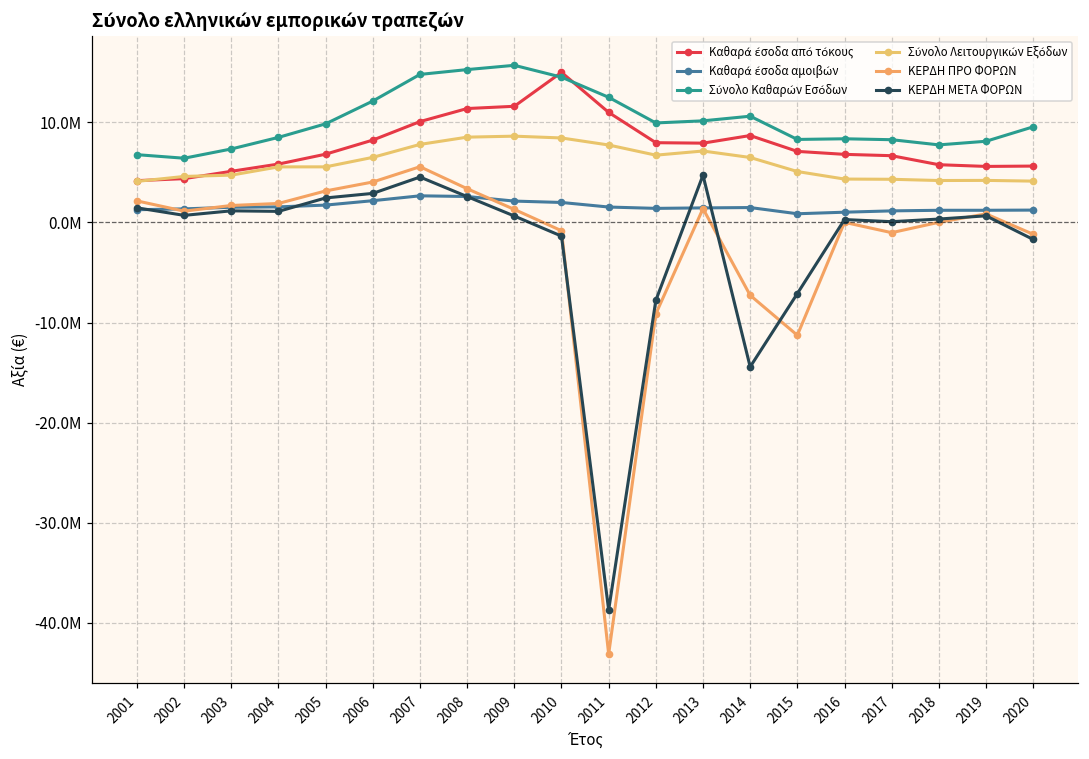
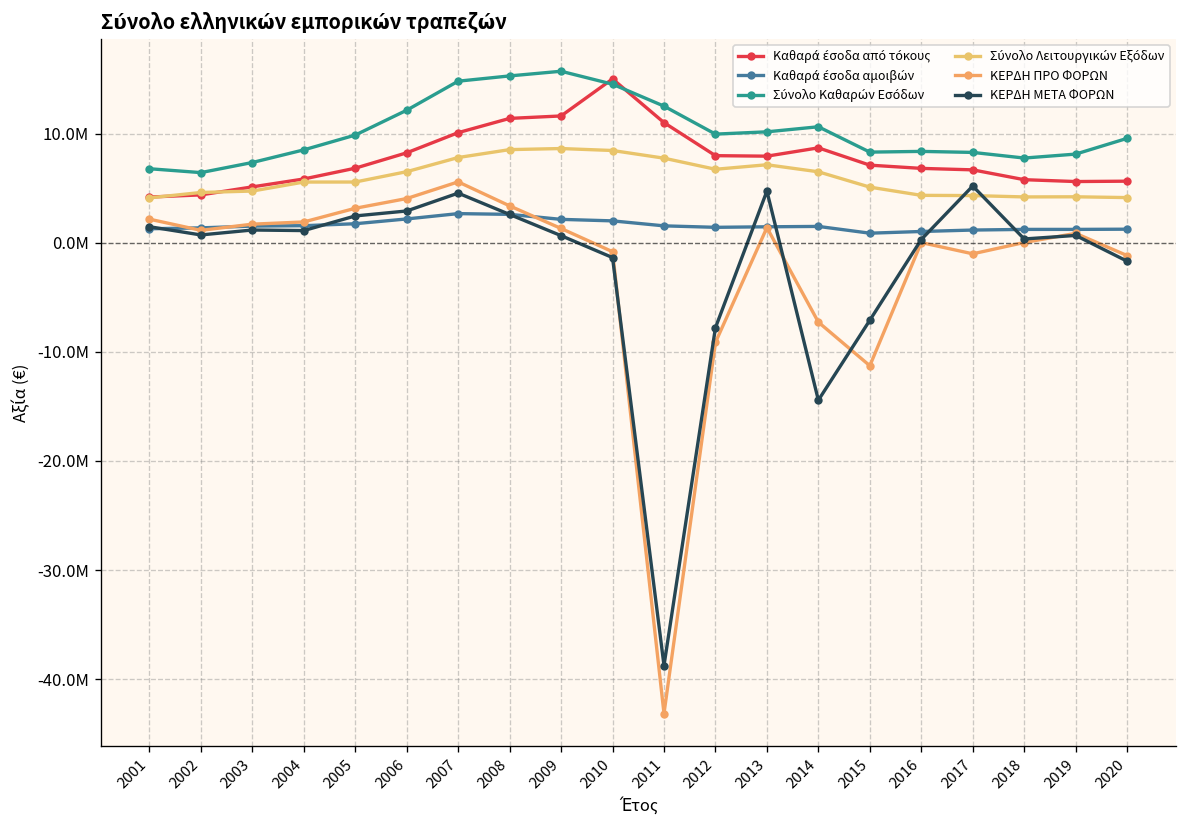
  {
    "Καθαρά έσοδα από τόκους": {
      "2003": 5000000,
      "2005": 7000000,
      "2006": 8000000,
      "2007": 10000000,
      "2008": 11000000,
      "2009": 12000000,
      "2010": 15000000,
      "2011": 11000000,
      "2012": 8000000,
      "2013": 8000000,
      "2014": 9000000,
      "2015": 7000000,
      "2016": 7000000,
      "2017": 7000000,
      "2018": 6000000,
      "2019": 6000000,
      "2020": 6000000
    },
    "ΚΕΡΔΗ ΜΕΤΑ ΦΟΡΩΝ": {
      "2002": 1000000,
      "2003": 1000000,
      "2004": 1000000,
      "2005": 2000000,
      "2006": 3000000,
      "2007": 5000000,
      "2009": 1000000,
      "2010": -1000000,
      "2011": -39000000,
      "2012": -8000000,
      "2013": 5000000,
      "2014": -14000000,
      "2015": -7000000,
-     "2017": 0,
+     "2017": 5000000,
      "2018": 0,
      "2020": -2000000
    }
  }
